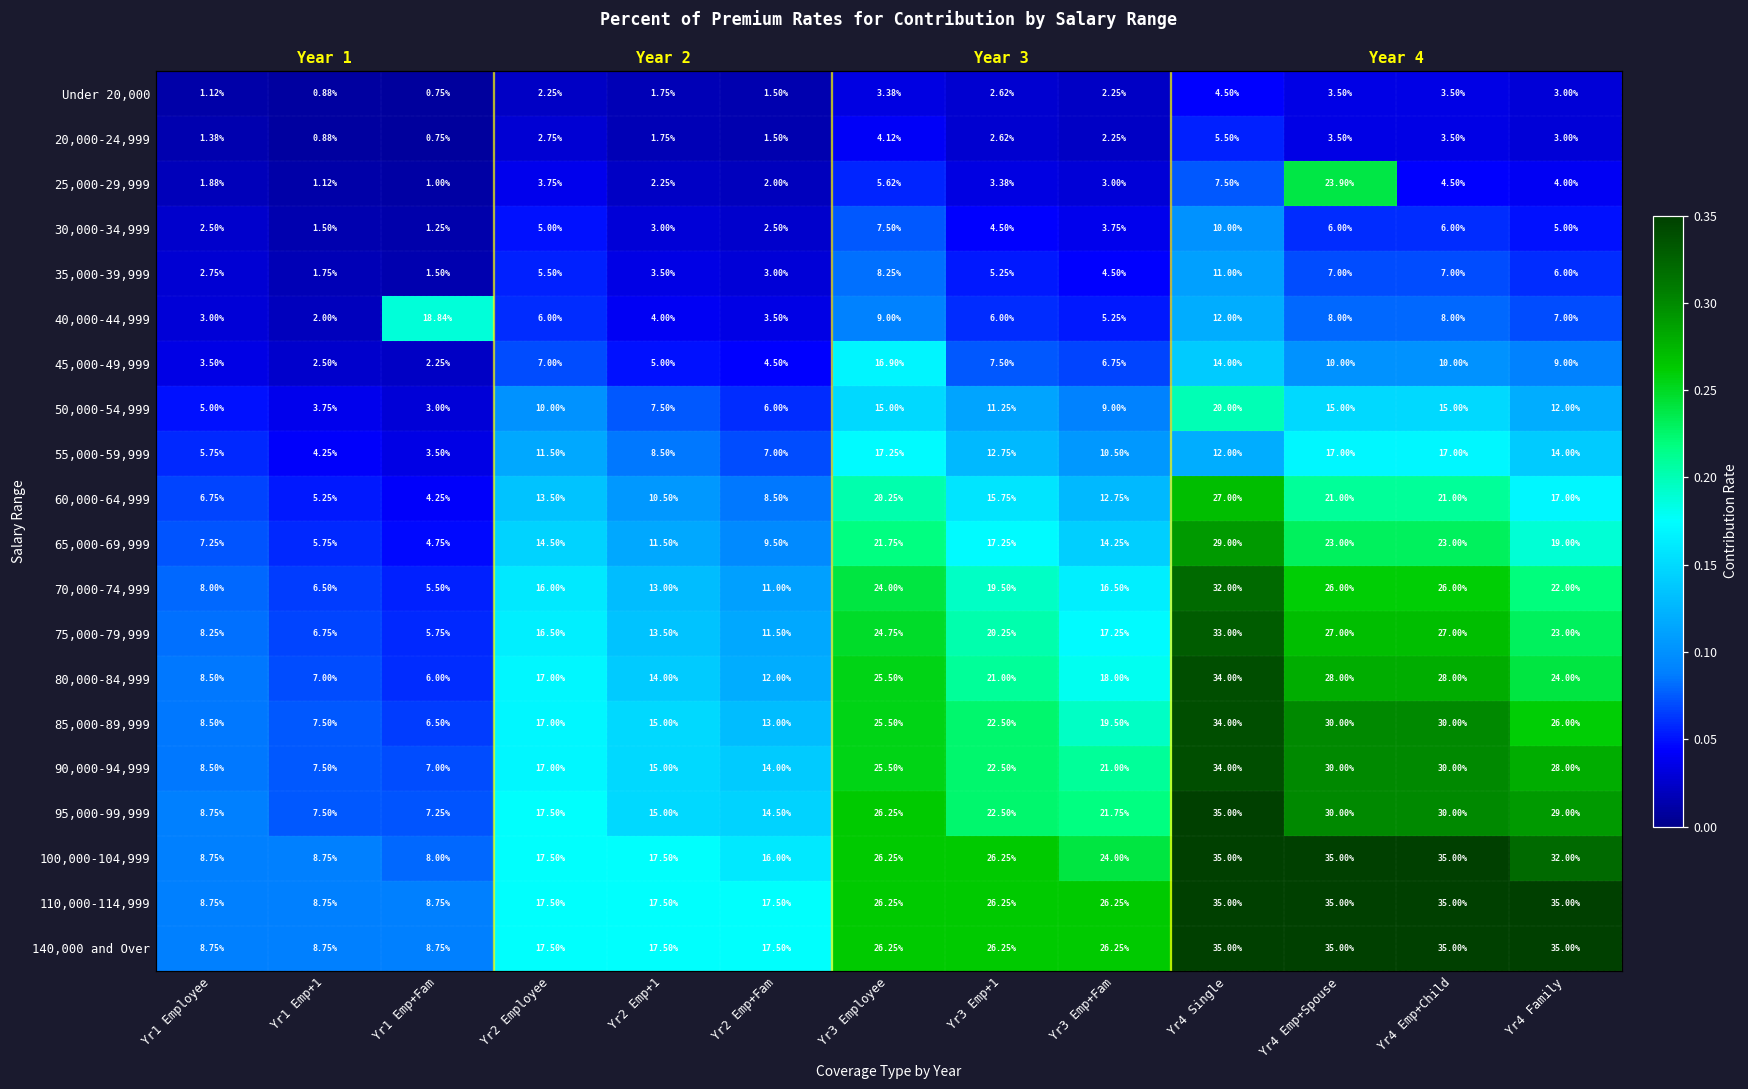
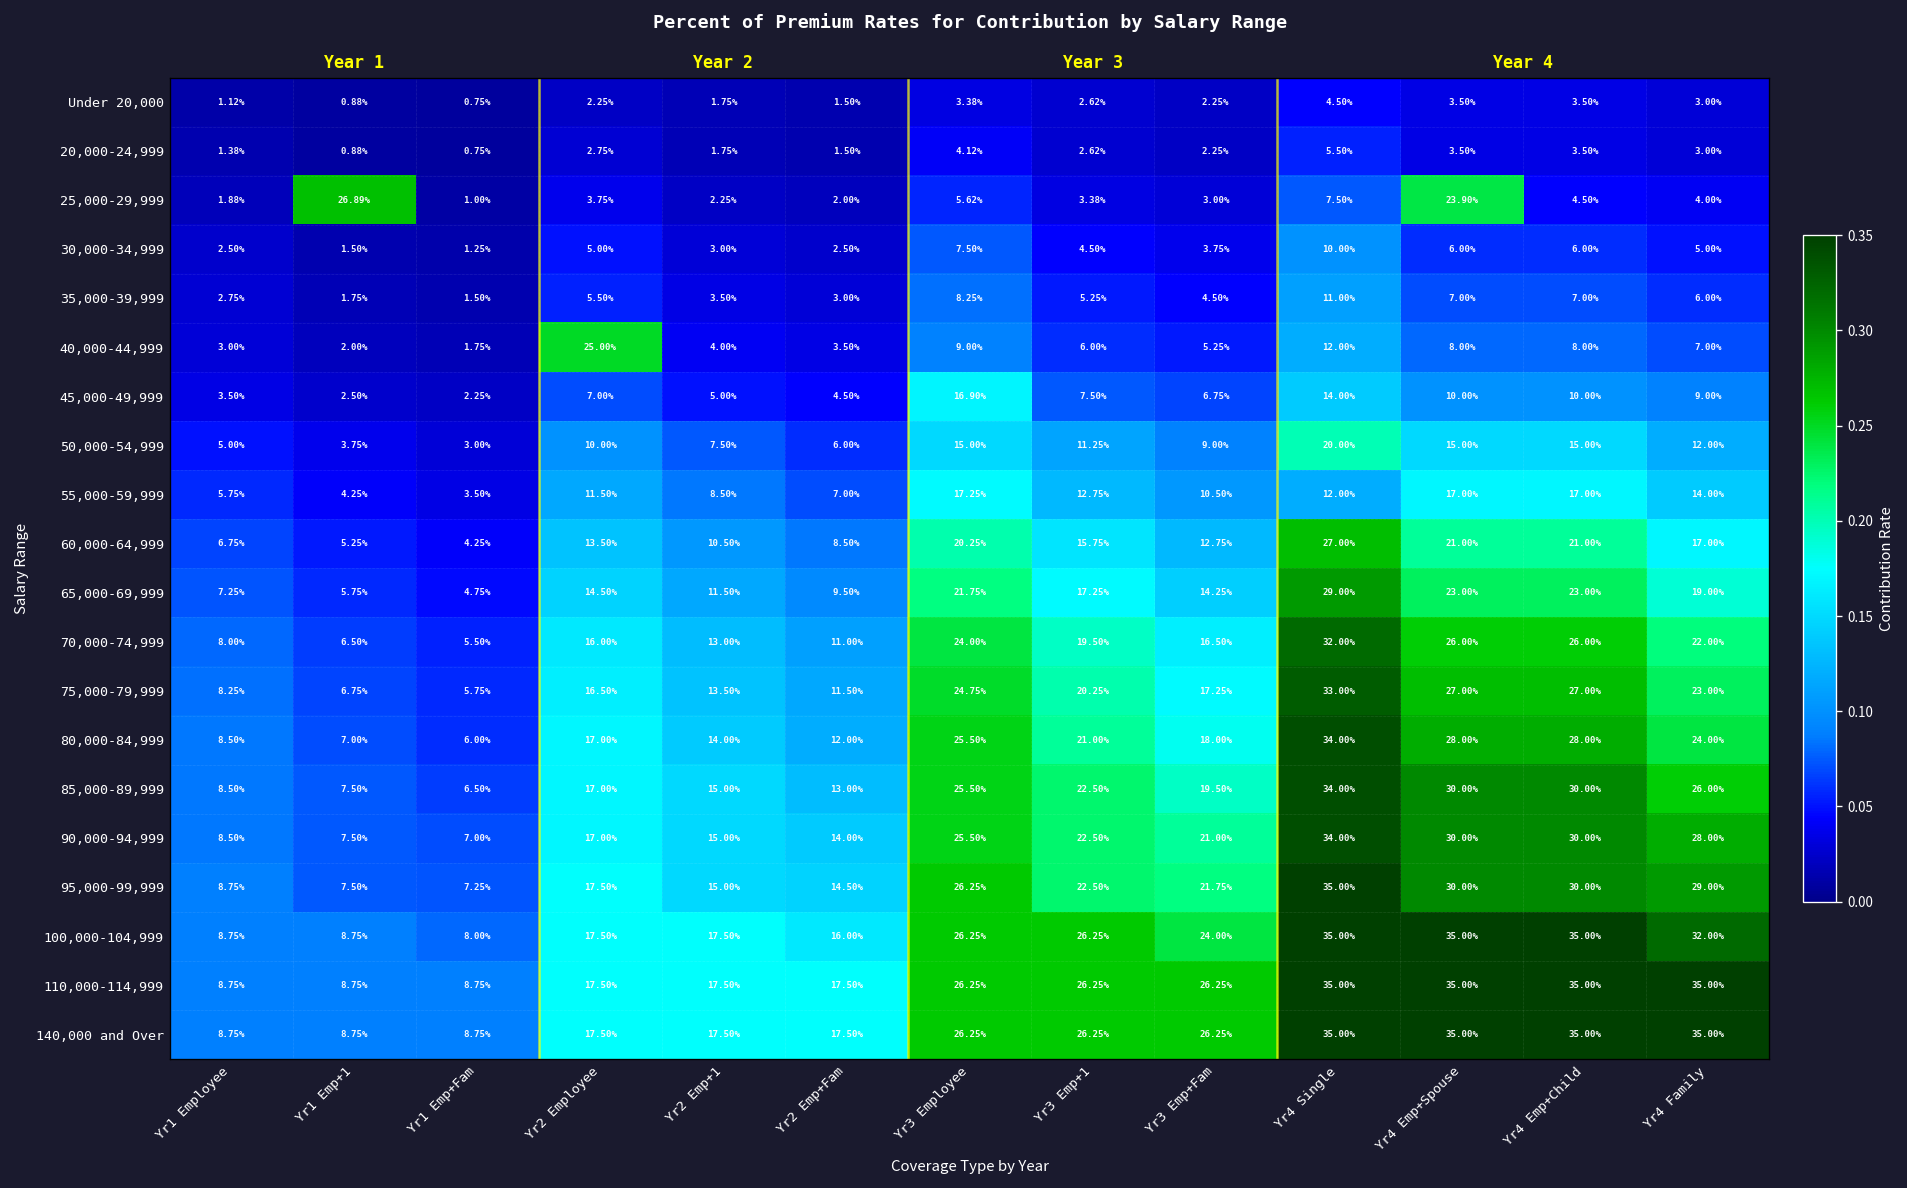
  {
    "25,000-29,999": {
      "Yr1 Employee": "1.88%",
-     "Yr1 Emp+1": "1.12%",
+     "Yr1 Emp+1": "26.89%",
      "Yr1 Emp+Fam": "1.00%",
      "Yr2 Employee": "3.75%",
      "Yr2 Emp+1": "2.25%",
      "Yr2 Emp+Fam": "2.00%",
      "Yr3 Employee": "5.62%",
      "Yr3 Emp+1": "3.38%",
      "Yr3 Emp+Fam": "3.00%",
      "Yr4 Single": "7.50%",
      "Yr4 Emp+Spouse": "23.90%",
      "Yr4 Emp+Child": "4.50%",
      "Yr4 Family": "4.00%"
    },
    "40,000-44,999": {
      "Yr1 Employee": "3.00%",
      "Yr1 Emp+1": "2.00%",
-     "Yr1 Emp+Fam": "18.84%",
-     "Yr2 Employee": "6.00%",
+     "Yr1 Emp+Fam": "1.75%",
+     "Yr2 Employee": "25.00%",
      "Yr2 Emp+1": "4.00%",
      "Yr2 Emp+Fam": "3.50%",
      "Yr3 Employee": "9.00%",
      "Yr3 Emp+1": "6.00%",
      "Yr3 Emp+Fam": "5.25%",
      "Yr4 Single": "12.00%",
      "Yr4 Emp+Spouse": "8.00%",
      "Yr4 Emp+Child": "8.00%",
      "Yr4 Family": "7.00%"
    }
  }
